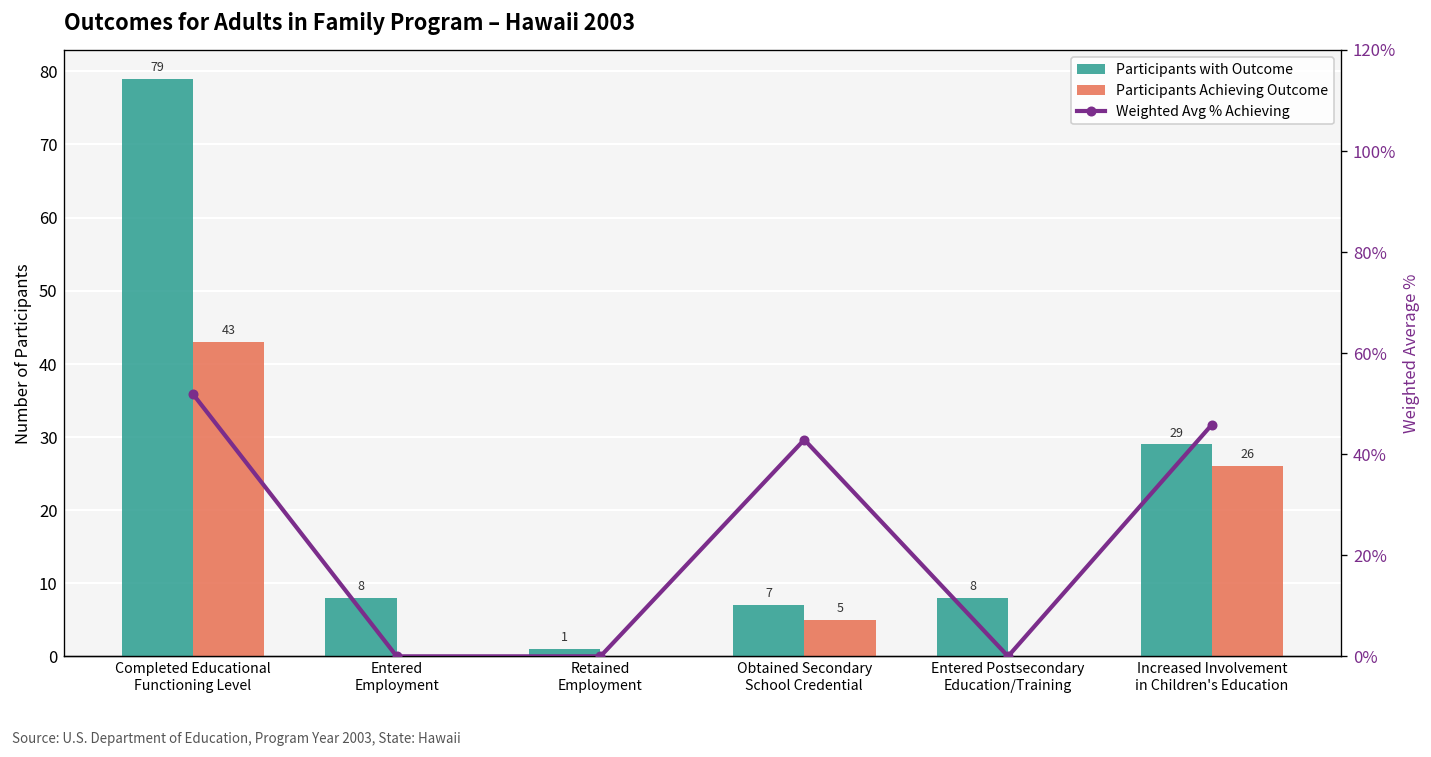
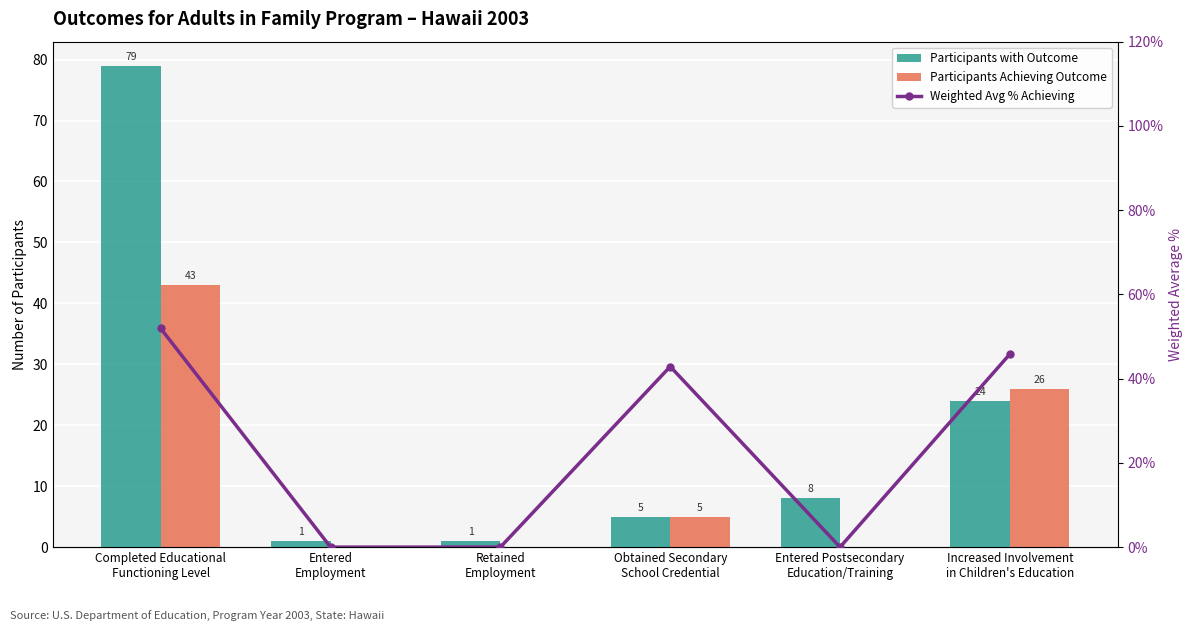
  {
    "Participants with Outcome": {
      "Completed Educational Functioning Level": 79,
-     "Entered Employment": 8,
+     "Entered Employment": 1,
      "Retained Employment": 1,
-     "Obtained Secondary School Credential": 7,
+     "Obtained Secondary School Credential": 5,
      "Entered Postsecondary Education/Training": 8,
-     "Increased Involvement in Children's Education": 29
+     "Increased Involvement in Children's Education": 24
    },
    "Participants Achieving Outcome": {
      "Completed Educational Functioning Level": 43,
      "Obtained Secondary School Credential": 5,
      "Increased Involvement in Children's Education": 26
    }
  }
